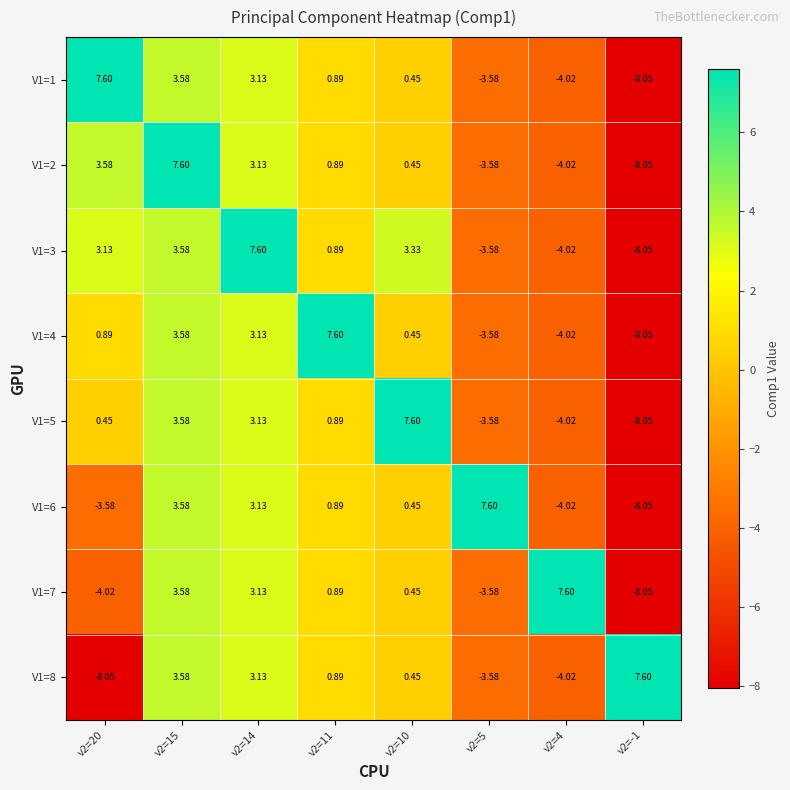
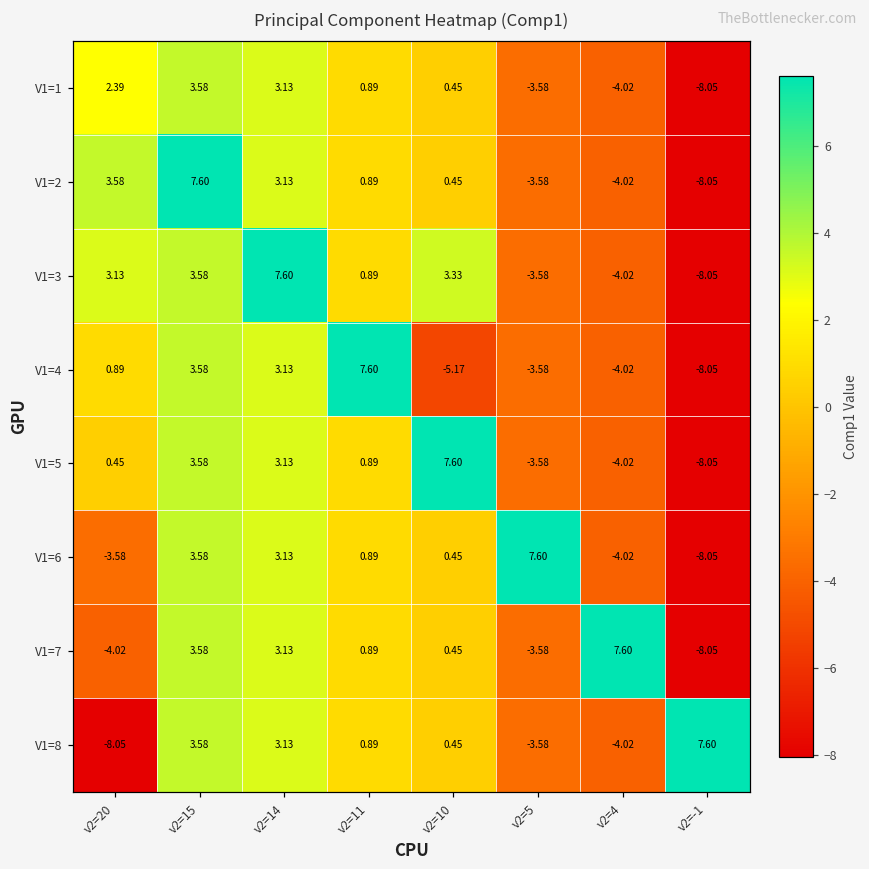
  {
    "V1=1": {
-     "v2=20": 7.60,
+     "v2=20": 2.39,
      "v2=15": 3.58,
      "v2=14": 3.13,
      "v2=11": 0.89,
      "v2=10": 0.45,
      "v2=5": -3.58,
      "v2=4": -4.02,
      "v2=-1": -8.05
    },
    "V1=2": {
      "v2=20": 3.58,
      "v2=15": 7.60,
      "v2=14": 3.13,
      "v2=11": 0.89,
      "v2=10": 0.45,
      "v2=5": -3.58,
      "v2=4": -4.02,
      "v2=-1": -8.05
    },
    "V1=3": {
      "v2=20": 3.13,
      "v2=15": 3.58,
      "v2=14": 7.60,
      "v2=11": 0.89,
      "v2=10": 3.33,
      "v2=5": -3.58,
      "v2=4": -4.02,
      "v2=-1": -8.05
    },
    "V1=4": {
      "v2=20": 0.89,
      "v2=15": 3.58,
      "v2=14": 3.13,
      "v2=11": 7.60,
-     "v2=10": 0.45,
+     "v2=10": -5.17,
      "v2=5": -3.58,
      "v2=4": -4.02,
      "v2=-1": -8.05
    },
    "V1=5": {
      "v2=20": 0.45,
      "v2=15": 3.58,
      "v2=14": 3.13,
      "v2=11": 0.89,
      "v2=10": 7.60,
      "v2=5": -3.58,
      "v2=4": -4.02,
      "v2=-1": -8.05
    },
    "V1=6": {
      "v2=20": -3.58,
      "v2=15": 3.58,
      "v2=14": 3.13,
      "v2=11": 0.89,
      "v2=10": 0.45,
      "v2=5": 7.60,
      "v2=4": -4.02,
      "v2=-1": -8.05
    },
    "V1=7": {
      "v2=20": -4.02,
      "v2=15": 3.58,
      "v2=14": 3.13,
      "v2=11": 0.89,
      "v2=10": 0.45,
      "v2=5": -3.58,
      "v2=4": 7.60,
      "v2=-1": -8.05
    },
    "V1=8": {
      "v2=20": -8.05,
      "v2=15": 3.58,
      "v2=14": 3.13,
      "v2=11": 0.89,
      "v2=10": 0.45,
      "v2=5": -3.58,
      "v2=4": -4.02,
      "v2=-1": 7.60
    }
  }
